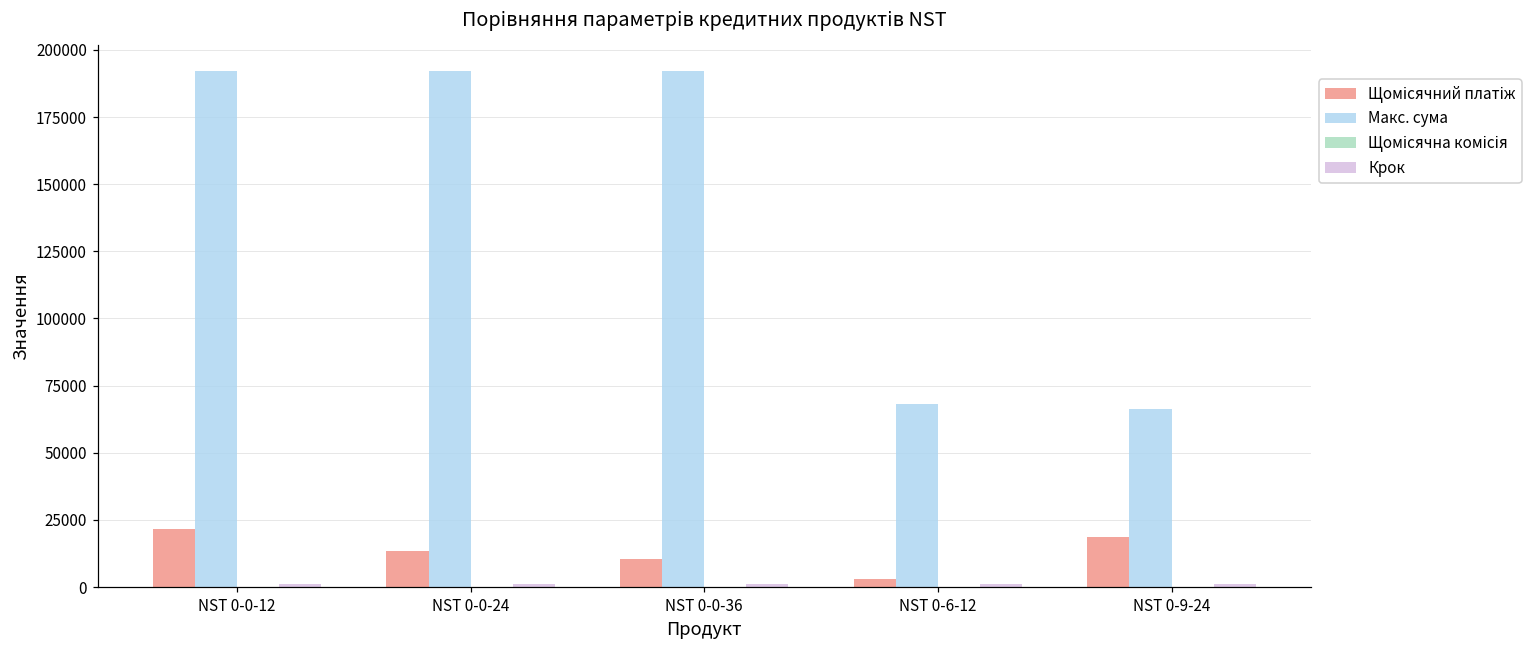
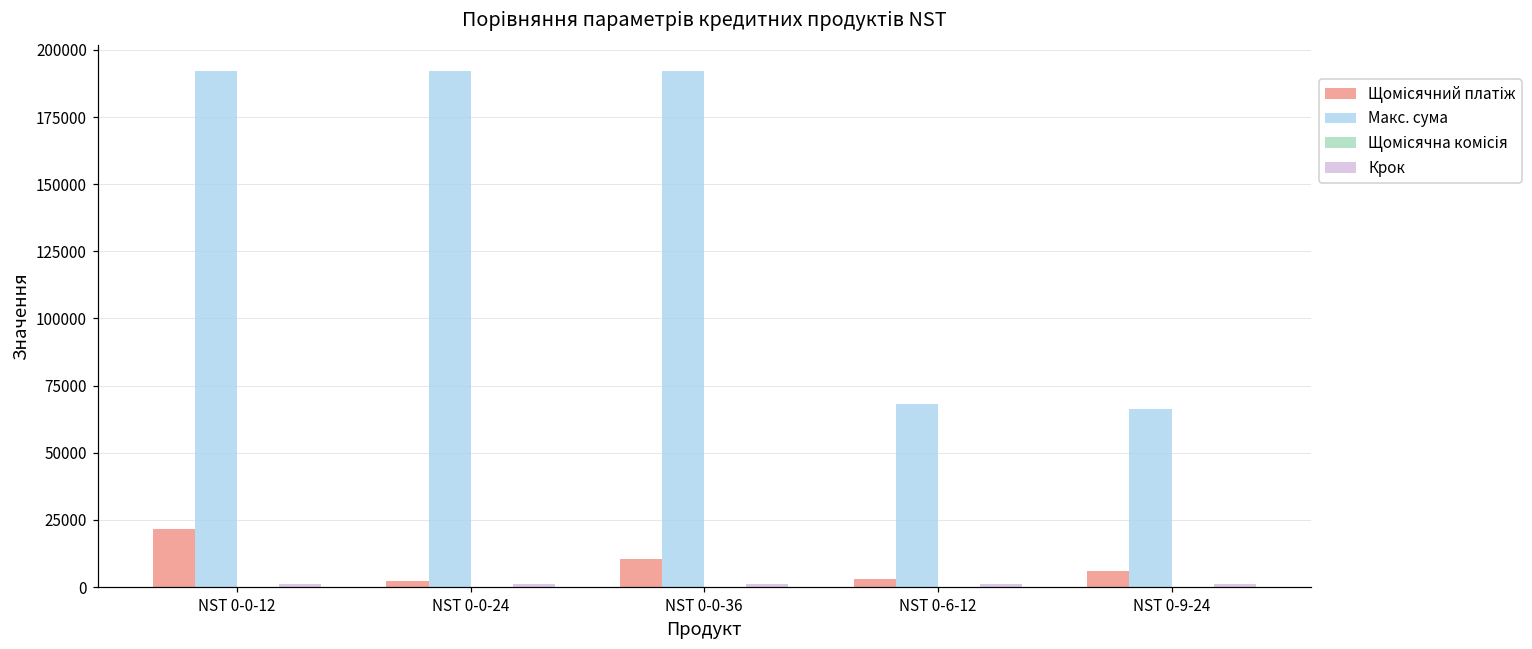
  {
    "Щомісячний платіж": {
      "NST 0-0-12": 22000,
-     "NST 0-0-24": 13000,
+     "NST 0-0-24": 2000,
      "NST 0-0-36": 11000,
      "NST 0-6-12": 3000,
-     "NST 0-9-24": 19000
+     "NST 0-9-24": 6000
    }
  }
